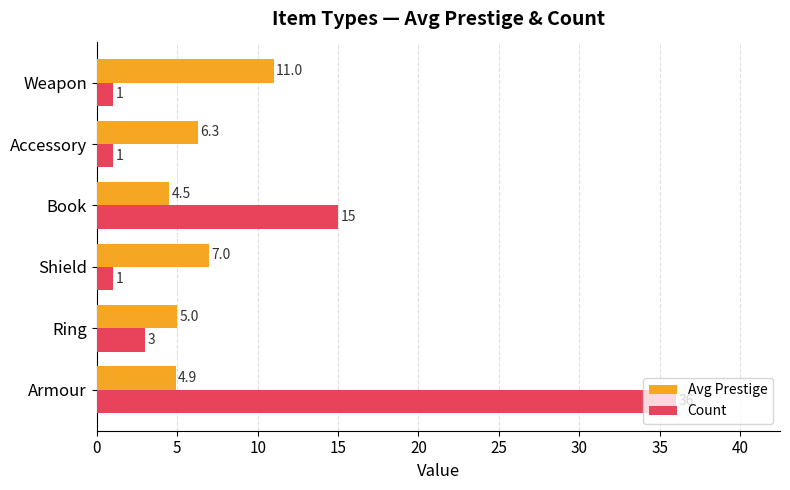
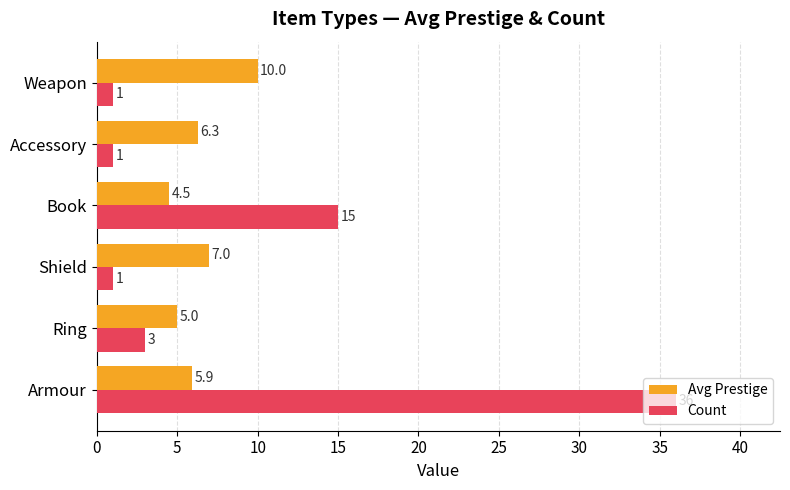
  {
    "Avg Prestige": {
-     "Weapon": 11.0,
+     "Weapon": 10.0,
      "Accessory": 6.3,
      "Book": 4.5,
      "Shield": 7.0,
      "Ring": 5.0,
-     "Armour": 4.9
+     "Armour": 5.9
    },
    "Count": {
      "Weapon": 1,
      "Accessory": 1,
      "Book": 15,
      "Shield": 1,
      "Ring": 3
    }
  }
